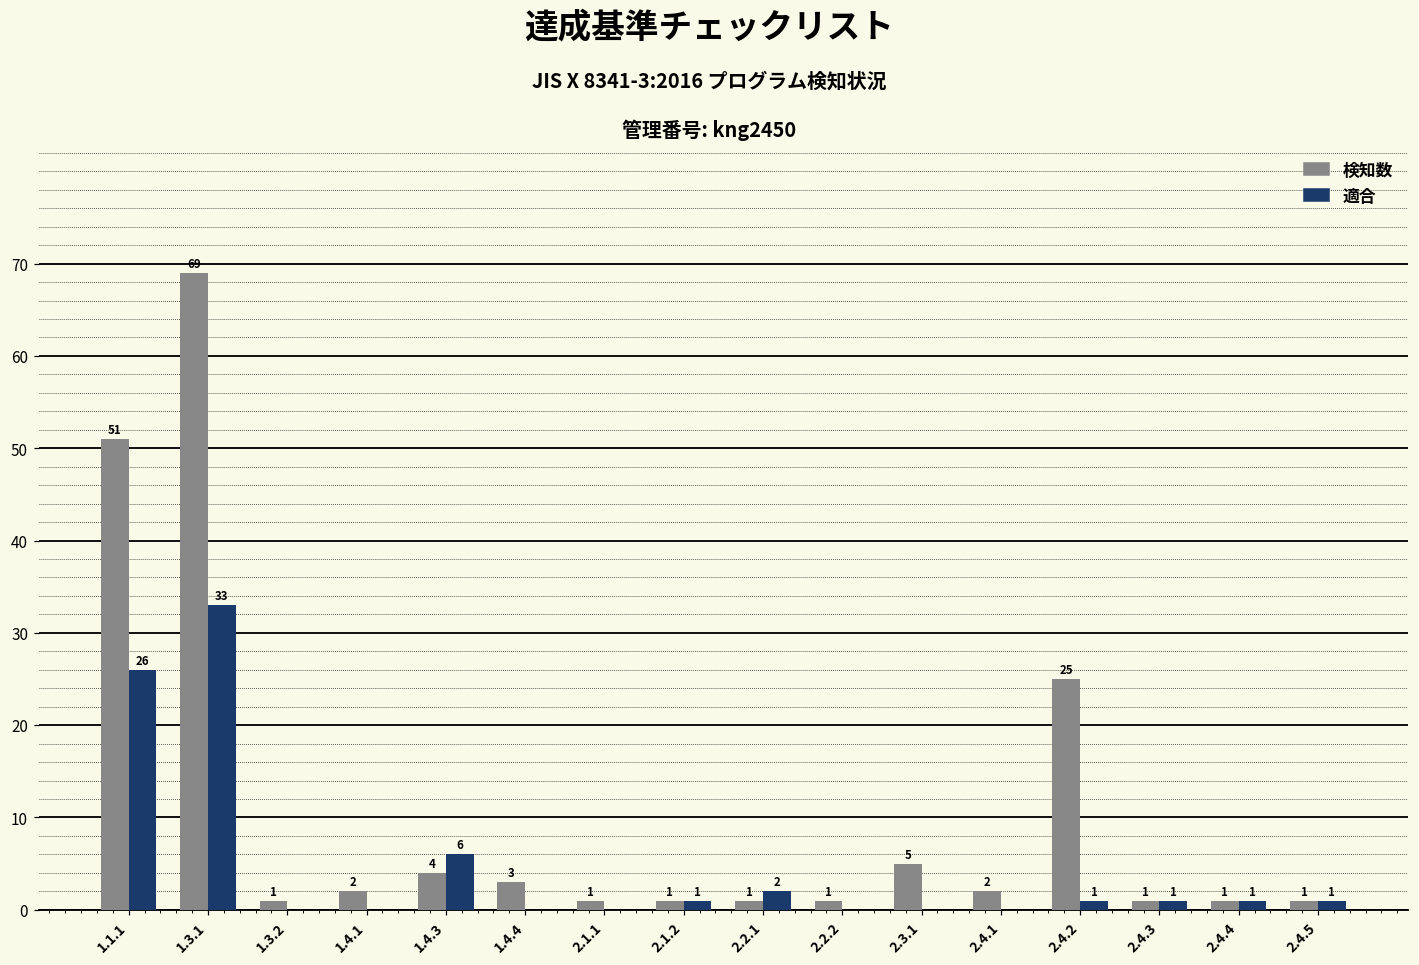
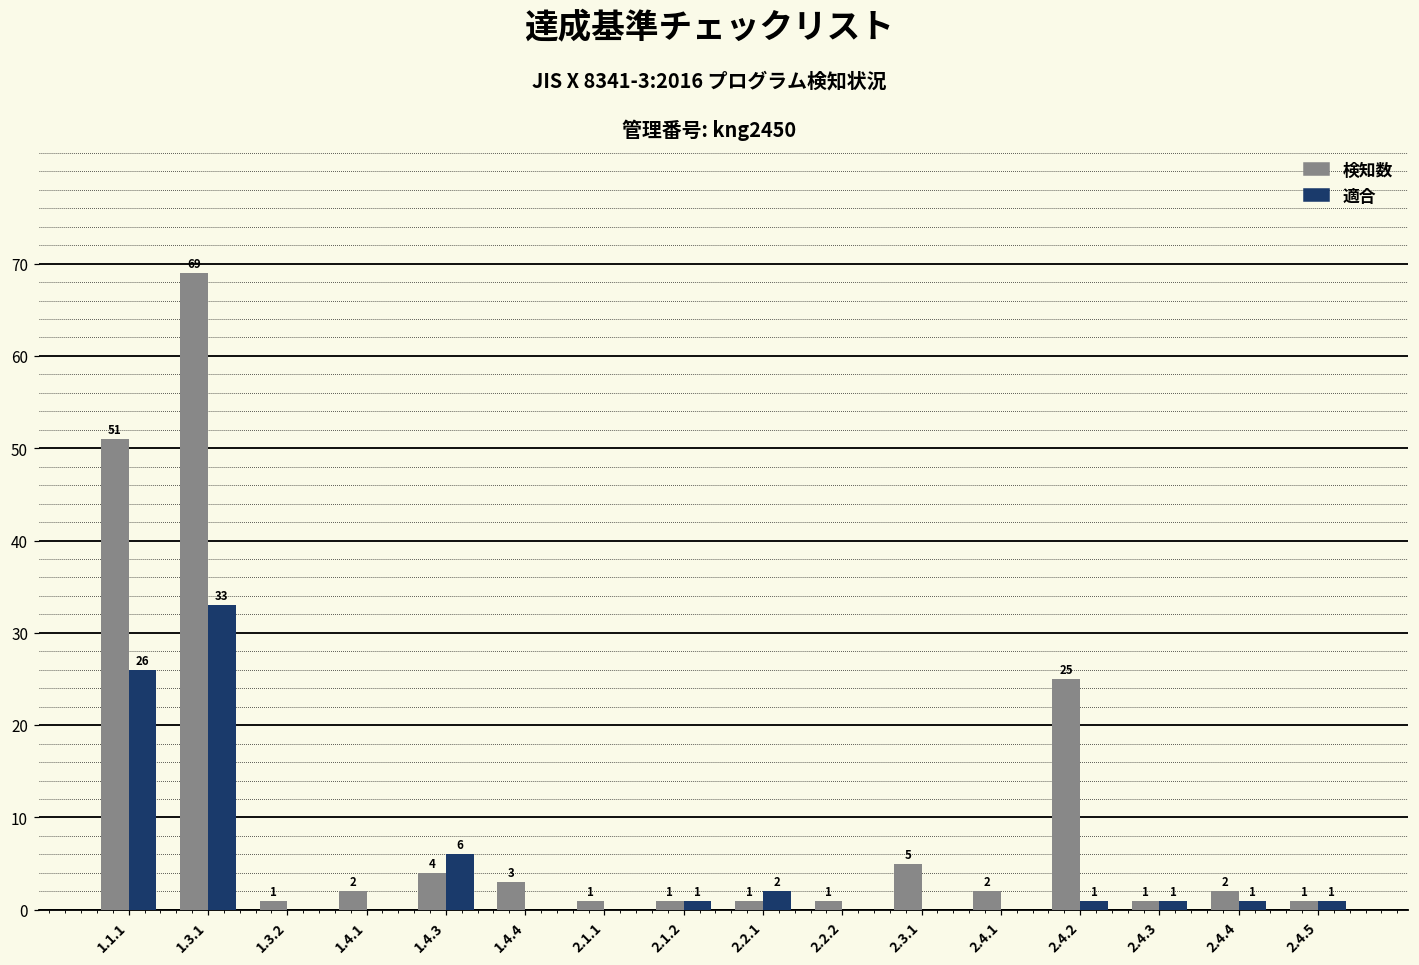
  {
    "検知数": {
      "1.1.1": 51,
      "1.3.1": 69,
      "1.3.2": 1,
      "1.4.1": 2,
      "1.4.3": 4,
      "1.4.4": 3,
      "2.1.1": 1,
      "2.1.2": 1,
      "2.2.1": 1,
      "2.2.2": 1,
      "2.3.1": 5,
      "2.4.1": 2,
      "2.4.2": 25,
      "2.4.3": 1,
-     "2.4.4": 1,
+     "2.4.4": 2,
      "2.4.5": 1
    },
    "適合": {
      "1.1.1": 26,
      "1.3.1": 33,
      "1.4.3": 6,
      "2.1.2": 1,
      "2.2.1": 2,
      "2.4.2": 1,
      "2.4.3": 1,
      "2.4.4": 1,
      "2.4.5": 1
    }
  }
